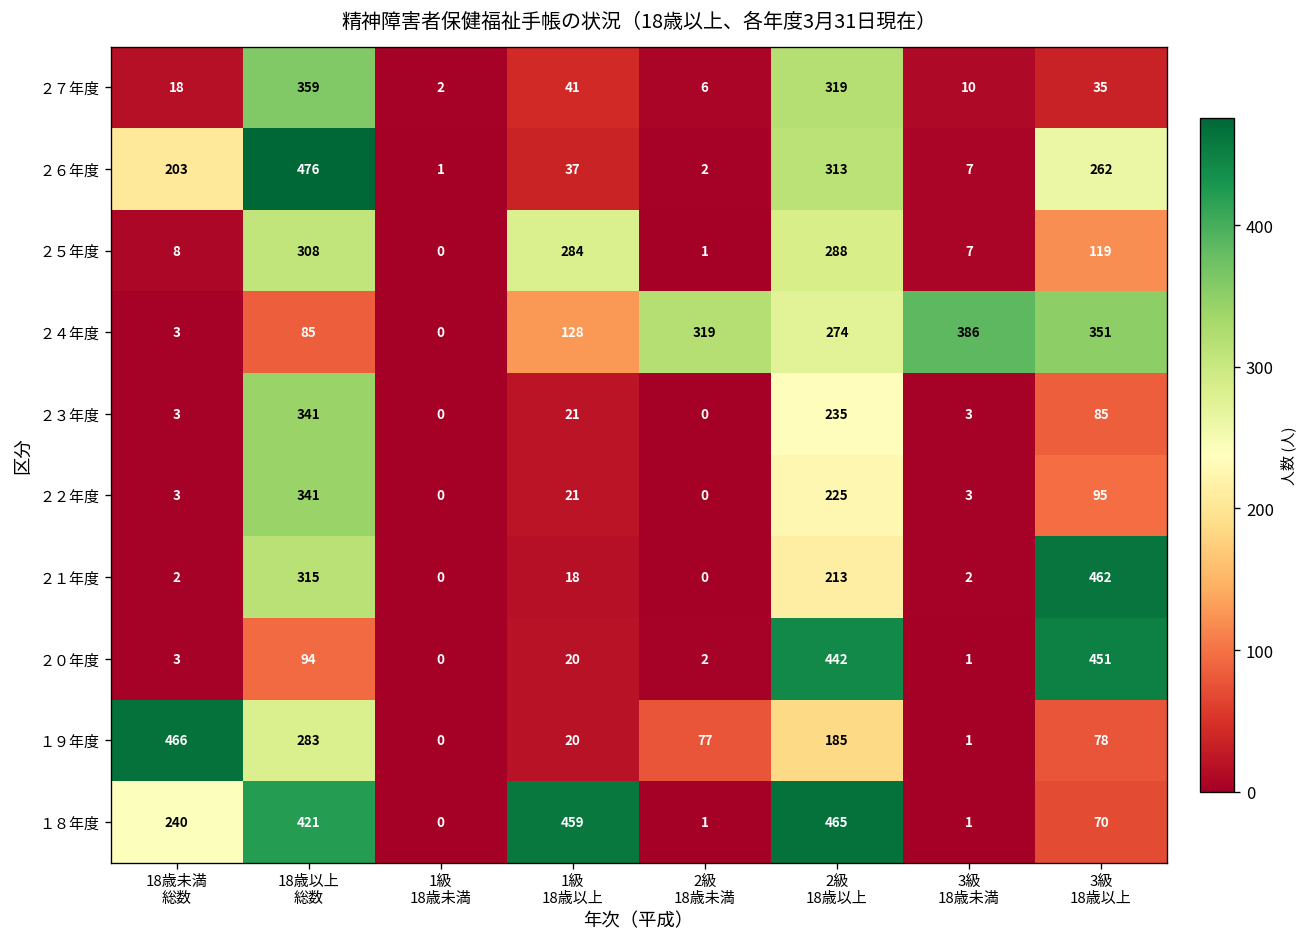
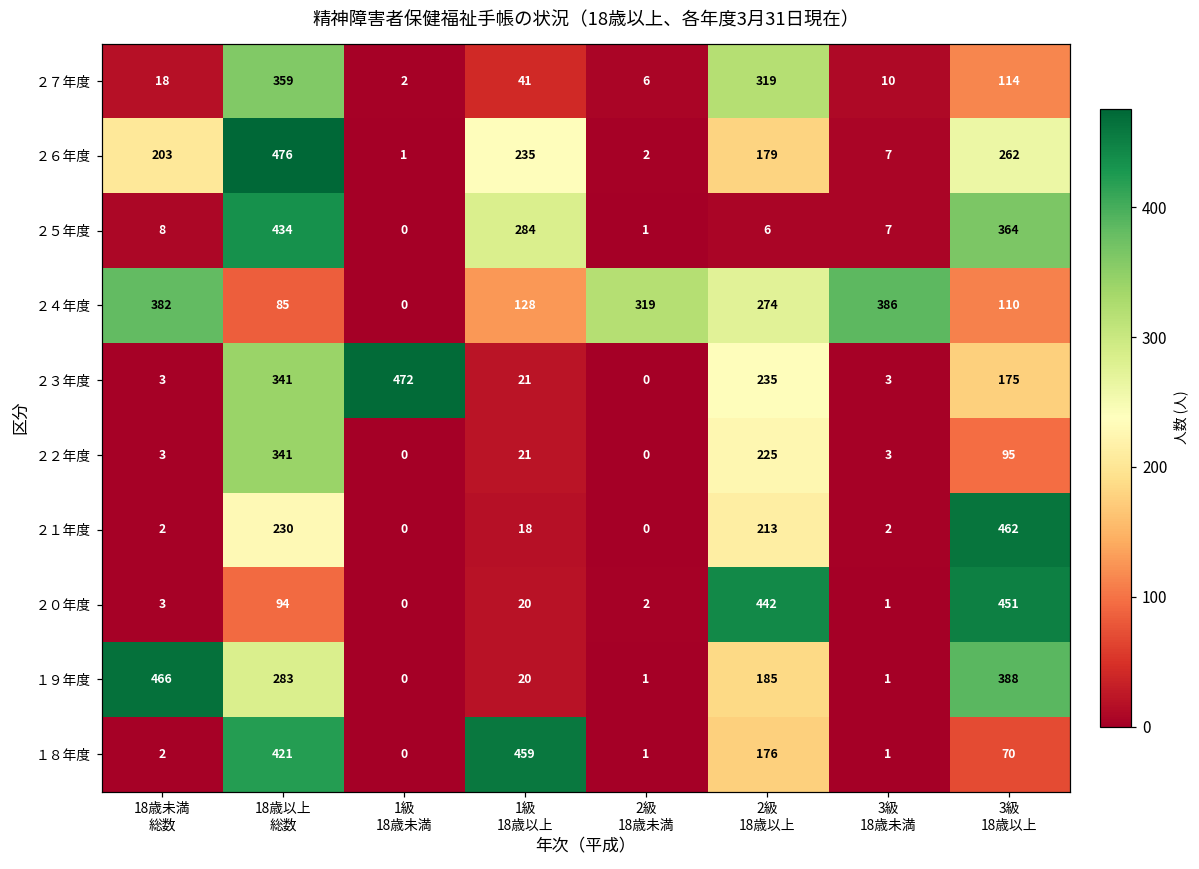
  {
    "２７年度": {
      "18歳未満 総数": 18,
      "18歳以上 総数": 359,
      "1級 18歳未満": 2,
      "1級 18歳以上": 41,
      "2級 18歳未満": 6,
      "2級 18歳以上": 319,
      "3級 18歳未満": 10,
-     "3級 18歳以上": 35
+     "3級 18歳以上": 114
    },
    "２６年度": {
      "18歳未満 総数": 203,
      "18歳以上 総数": 476,
      "1級 18歳未満": 1,
-     "1級 18歳以上": 37,
+     "1級 18歳以上": 235,
      "2級 18歳未満": 2,
-     "2級 18歳以上": 313,
+     "2級 18歳以上": 179,
      "3級 18歳未満": 7,
      "3級 18歳以上": 262
    },
    "２５年度": {
      "18歳未満 総数": 8,
-     "18歳以上 総数": 308,
+     "18歳以上 総数": 434,
      "1級 18歳未満": 0,
      "1級 18歳以上": 284,
      "2級 18歳未満": 1,
-     "2級 18歳以上": 288,
+     "2級 18歳以上": 6,
      "3級 18歳未満": 7,
-     "3級 18歳以上": 119
+     "3級 18歳以上": 364
    },
    "２４年度": {
-     "18歳未満 総数": 3,
+     "18歳未満 総数": 382,
      "18歳以上 総数": 85,
      "1級 18歳未満": 0,
      "1級 18歳以上": 128,
      "2級 18歳未満": 319,
      "2級 18歳以上": 274,
      "3級 18歳未満": 386,
-     "3級 18歳以上": 351
+     "3級 18歳以上": 110
    },
    "２３年度": {
      "18歳未満 総数": 3,
      "18歳以上 総数": 341,
-     "1級 18歳未満": 0,
+     "1級 18歳未満": 472,
      "1級 18歳以上": 21,
      "2級 18歳未満": 0,
      "2級 18歳以上": 235,
      "3級 18歳未満": 3,
-     "3級 18歳以上": 85
+     "3級 18歳以上": 175
    },
    "２２年度": {
      "18歳未満 総数": 3,
      "18歳以上 総数": 341,
      "1級 18歳未満": 0,
      "1級 18歳以上": 21,
      "2級 18歳未満": 0,
      "2級 18歳以上": 225,
      "3級 18歳未満": 3,
      "3級 18歳以上": 95
    },
    "２１年度": {
      "18歳未満 総数": 2,
-     "18歳以上 総数": 315,
+     "18歳以上 総数": 230,
      "1級 18歳未満": 0,
      "1級 18歳以上": 18,
      "2級 18歳未満": 0,
      "2級 18歳以上": 213,
      "3級 18歳未満": 2,
      "3級 18歳以上": 462
    },
    "２０年度": {
      "18歳未満 総数": 3,
      "18歳以上 総数": 94,
      "1級 18歳未満": 0,
      "1級 18歳以上": 20,
      "2級 18歳未満": 2,
      "2級 18歳以上": 442,
      "3級 18歳未満": 1,
      "3級 18歳以上": 451
    },
    "１９年度": {
      "18歳未満 総数": 466,
      "18歳以上 総数": 283,
      "1級 18歳未満": 0,
      "1級 18歳以上": 20,
-     "2級 18歳未満": 77,
+     "2級 18歳未満": 1,
      "2級 18歳以上": 185,
      "3級 18歳未満": 1,
-     "3級 18歳以上": 78
+     "3級 18歳以上": 388
    },
    "１８年度": {
-     "18歳未満 総数": 240,
+     "18歳未満 総数": 2,
      "18歳以上 総数": 421,
      "1級 18歳未満": 0,
      "1級 18歳以上": 459,
      "2級 18歳未満": 1,
-     "2級 18歳以上": 465,
+     "2級 18歳以上": 176,
      "3級 18歳未満": 1,
      "3級 18歳以上": 70
    }
  }
